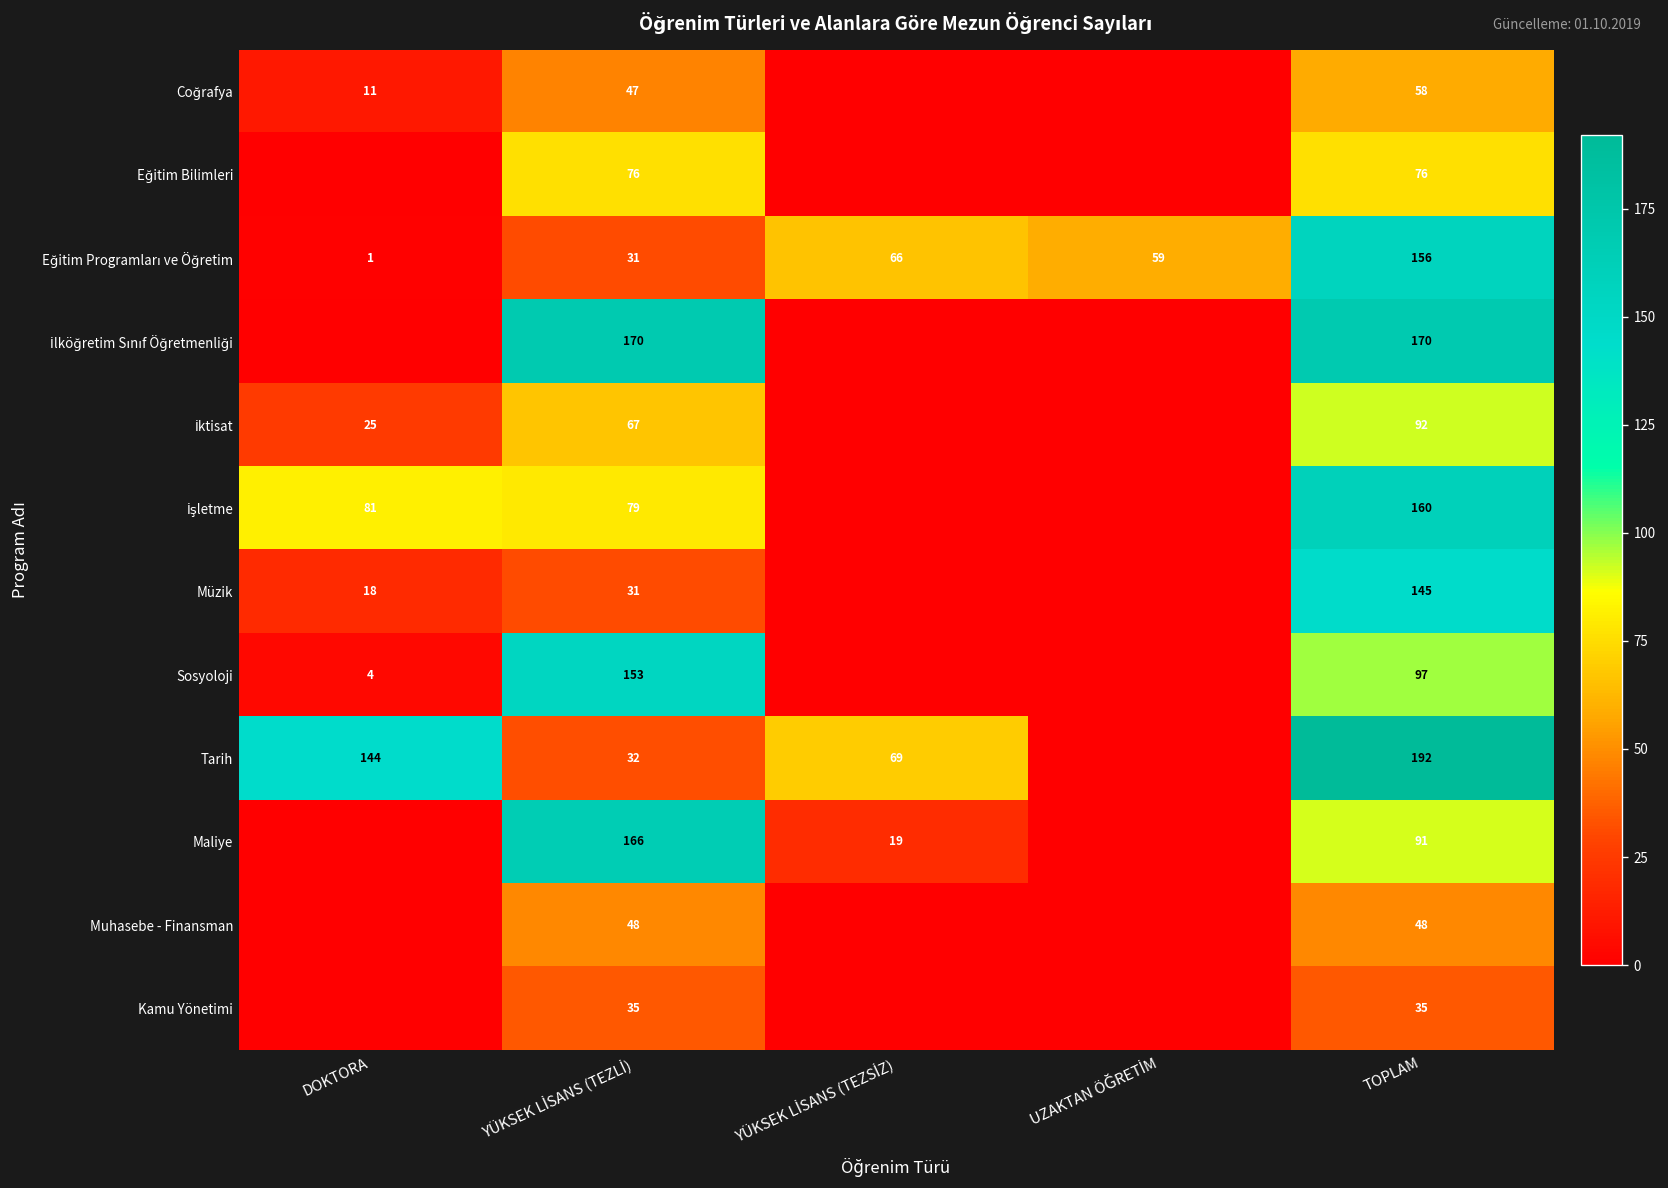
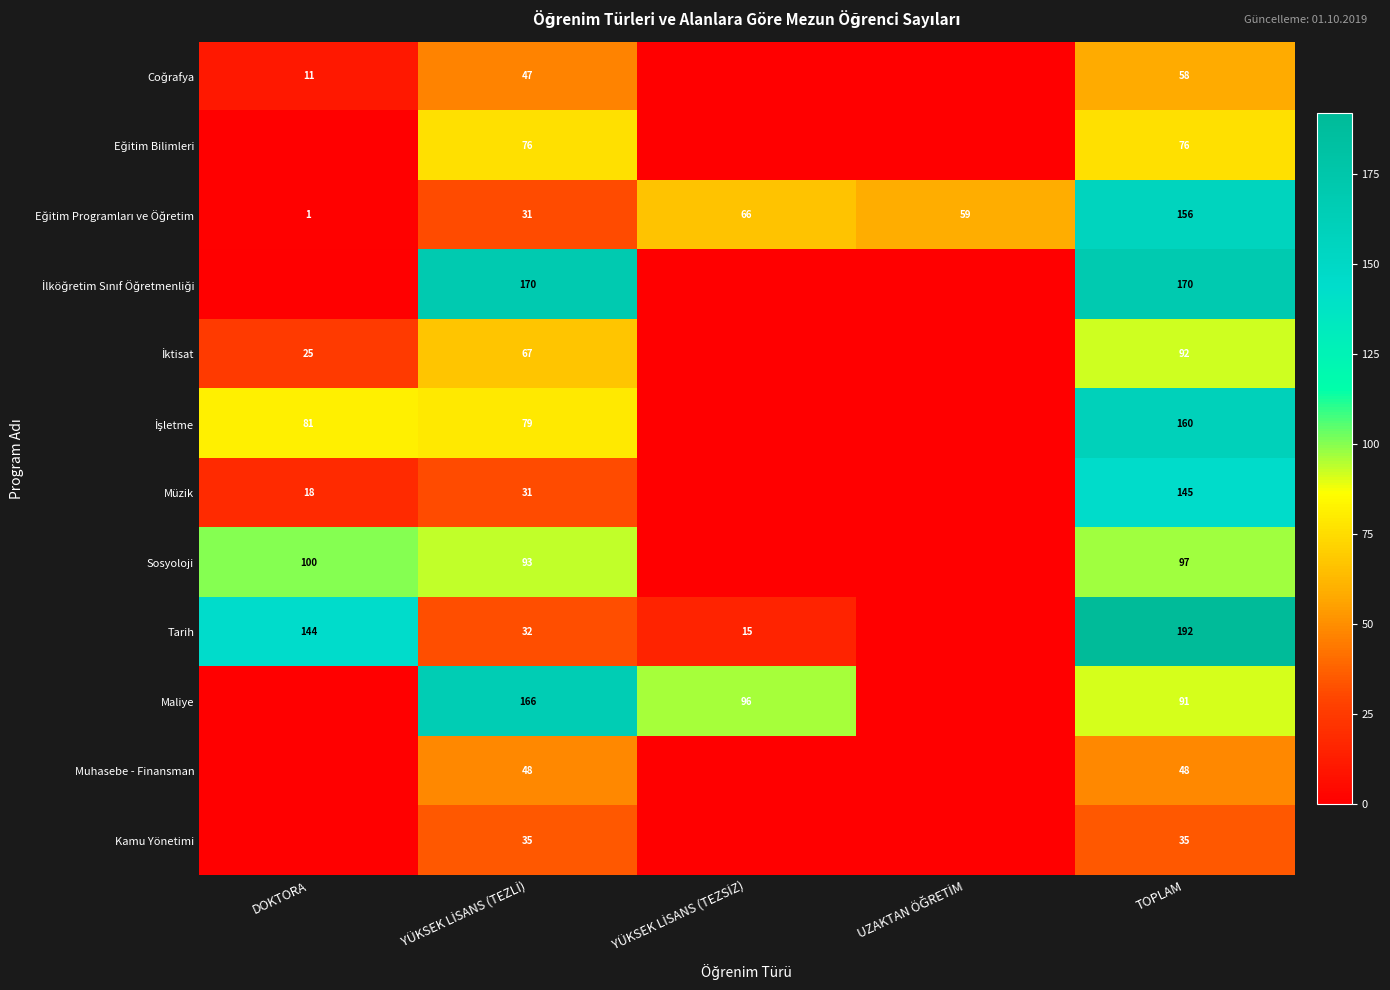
  {
    "Coğrafya": {
      "DOKTORA": 11,
      "YÜKSEK LİSANS (TEZLİ)": 47,
      "TOPLAM": 58
    },
    "Eğitim Bilimleri": {
      "YÜKSEK LİSANS (TEZLİ)": 76,
      "TOPLAM": 76
    },
    "Eğitim Programları ve Öğretim": {
      "DOKTORA": 1,
      "YÜKSEK LİSANS (TEZLİ)": 31,
      "YÜKSEK LİSANS (TEZSİZ)": 66,
      "UZAKTAN ÖĞRETİM": 59,
      "TOPLAM": 156
    },
    "İlköğretim Sınıf Öğretmenliği": {
      "YÜKSEK LİSANS (TEZLİ)": 170,
      "TOPLAM": 170
    },
    "İktisat": {
      "DOKTORA": 25,
      "YÜKSEK LİSANS (TEZLİ)": 67,
      "TOPLAM": 92
    },
    "İşletme": {
      "DOKTORA": 81,
      "YÜKSEK LİSANS (TEZLİ)": 79,
      "TOPLAM": 160
    },
    "Müzik": {
      "DOKTORA": 18,
      "YÜKSEK LİSANS (TEZLİ)": 31,
      "TOPLAM": 145
    },
    "Sosyoloji": {
-     "DOKTORA": 4,
-     "YÜKSEK LİSANS (TEZLİ)": 153,
+     "DOKTORA": 100,
+     "YÜKSEK LİSANS (TEZLİ)": 93,
      "TOPLAM": 97
    },
    "Tarih": {
      "DOKTORA": 144,
      "YÜKSEK LİSANS (TEZLİ)": 32,
-     "YÜKSEK LİSANS (TEZSİZ)": 69,
+     "YÜKSEK LİSANS (TEZSİZ)": 15,
      "TOPLAM": 192
    },
    "Maliye": {
      "YÜKSEK LİSANS (TEZLİ)": 166,
-     "YÜKSEK LİSANS (TEZSİZ)": 19,
+     "YÜKSEK LİSANS (TEZSİZ)": 96,
      "TOPLAM": 91
    },
    "Muhasebe - Finansman": {
      "YÜKSEK LİSANS (TEZLİ)": 48,
      "TOPLAM": 48
    },
    "Kamu Yönetimi": {
      "YÜKSEK LİSANS (TEZLİ)": 35,
      "TOPLAM": 35
    }
  }
